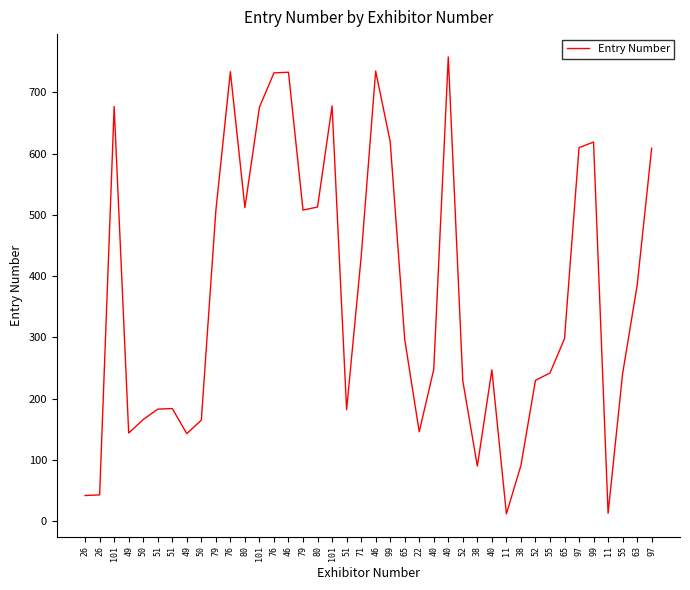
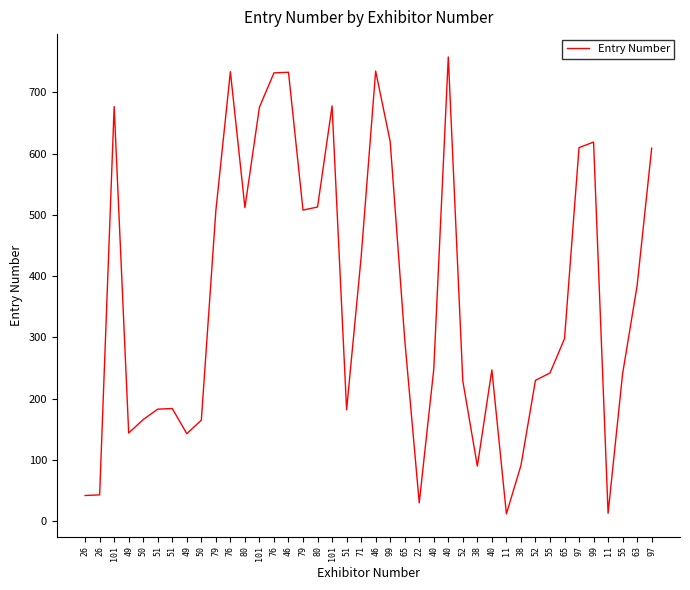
  {
    "71": 430,
-   "22": 150,
+   "22": 30,
    "63": 390
  }
